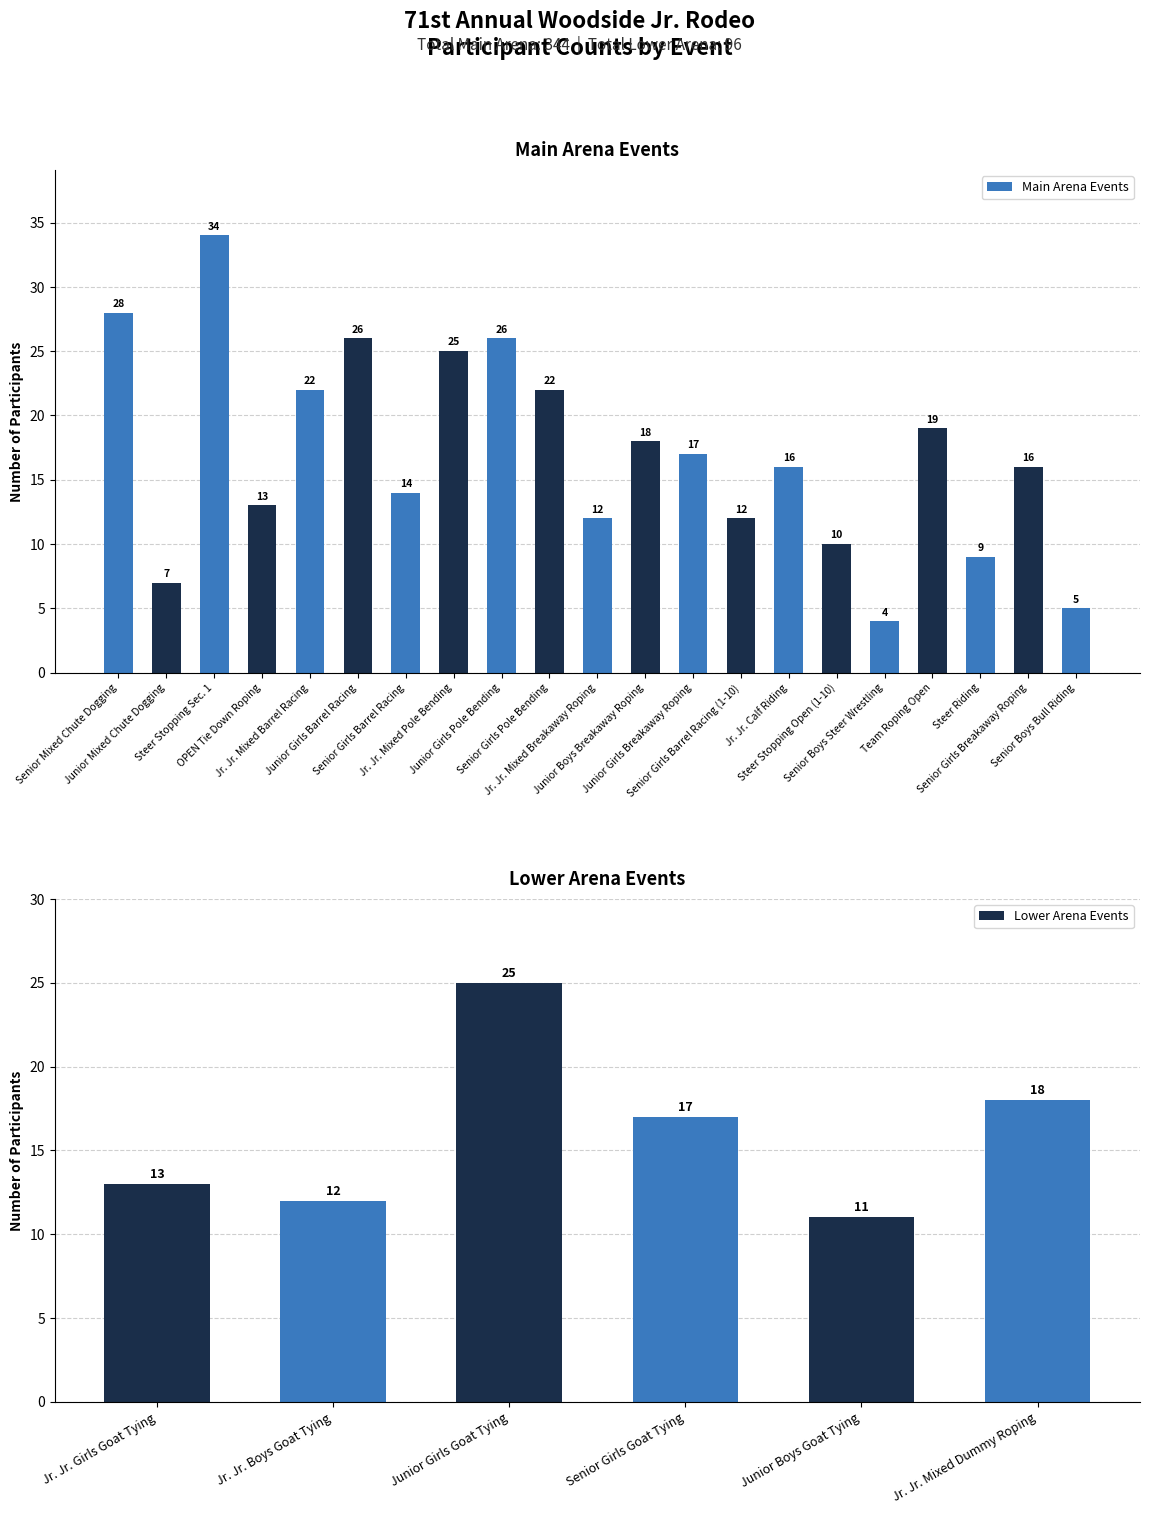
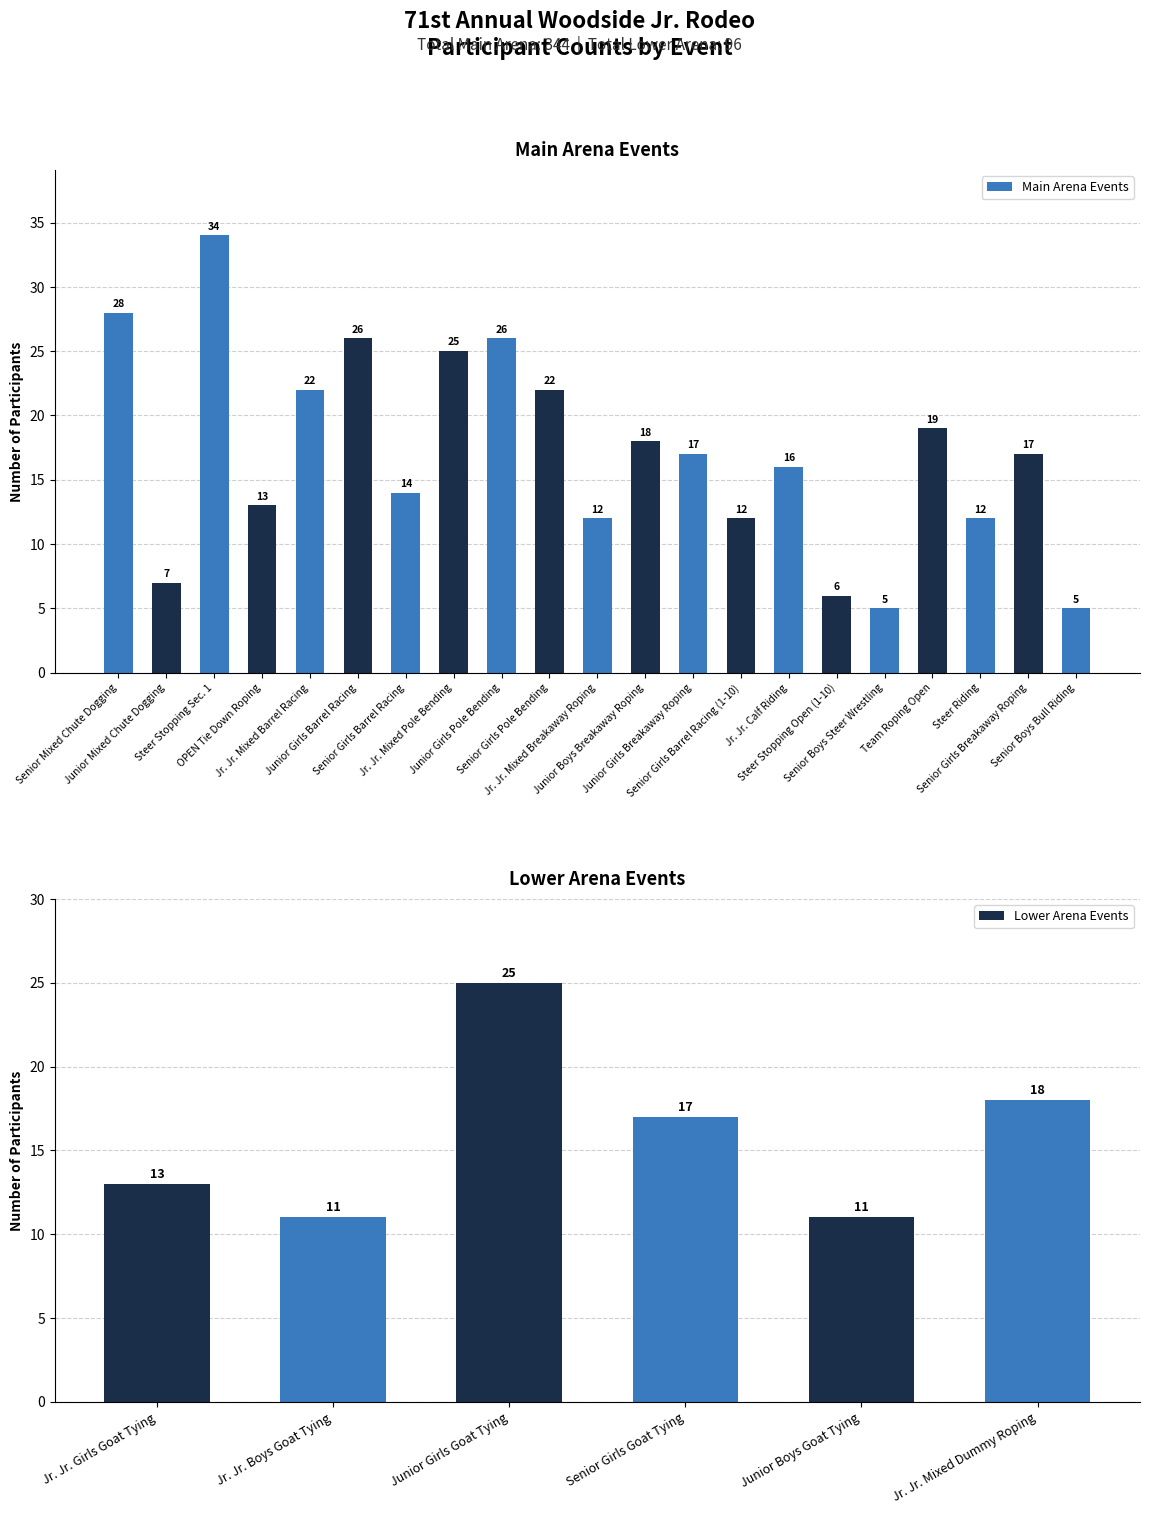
  {
    "Main Arena Events": {
      "Senior Mixed Chute Dogging": 28,
      "Junior Mixed Chute Dogging": 7,
      "Steer Stopping Sec. 1": 34,
      "OPEN Tie Down Roping": 13,
      "Jr. Jr. Mixed Barrel Racing": 22,
      "Junior Girls Barrel Racing": 26,
      "Senior Girls Barrel Racing": 14,
      "Jr. Jr. Mixed Pole Bending": 25,
      "Junior Girls Pole Bending": 26,
      "Senior Girls Pole Bending": 22,
      "Jr. Jr. Mixed Breakaway Roping": 12,
      "Junior Boys Breakaway Roping": 18,
      "Junior Girls Breakaway Roping": 17,
      "Senior Girls Barrel Racing (1-10)": 12,
      "Jr. Jr. Calf Riding": 16,
-     "Steer Stopping Open (1-10)": 10,
-     "Senior Boys Steer Wrestling": 4,
+     "Steer Stopping Open (1-10)": 6,
+     "Senior Boys Steer Wrestling": 5,
      "Team Roping Open": 19,
-     "Steer Riding": 9,
-     "Senior Girls Breakaway Roping": 16,
+     "Steer Riding": 12,
+     "Senior Girls Breakaway Roping": 17,
      "Senior Boys Bull Riding": 5
    },
    "Lower Arena Events": {
      "Jr. Jr. Girls Goat Tying": 13,
-     "Jr. Jr. Boys Goat Tying": 12,
+     "Jr. Jr. Boys Goat Tying": 11,
      "Junior Girls Goat Tying": 25,
      "Senior Girls Goat Tying": 17,
      "Junior Boys Goat Tying": 11,
      "Jr. Jr. Mixed Dummy Roping": 18
    }
  }
